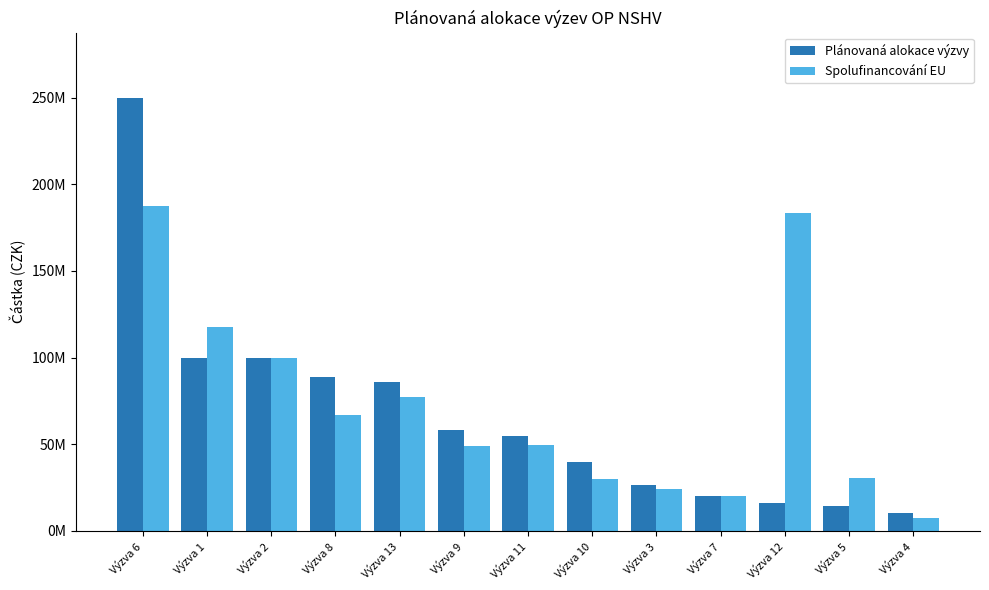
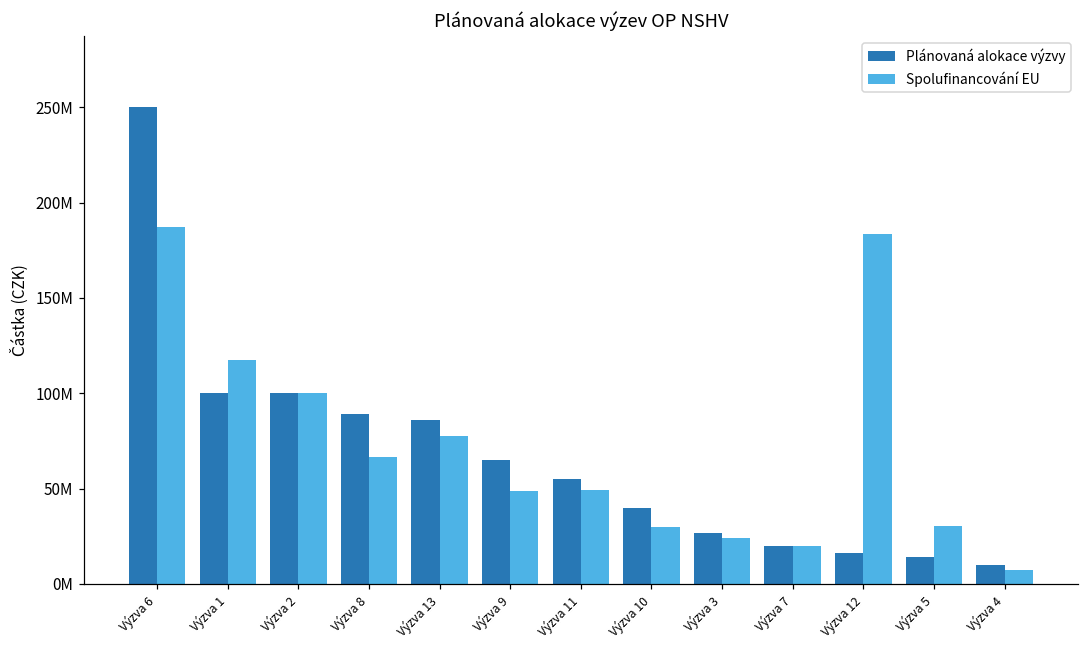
  {
    "Plánovaná alokace výzvy": {
      "Výzva 6": 250000000,
      "Výzva 1": 100000000,
      "Výzva 2": 100000000,
      "Výzva 8": 89000000,
      "Výzva 13": 86000000,
-     "Výzva 9": 58000000,
+     "Výzva 9": 65000000,
      "Výzva 11": 55000000,
      "Výzva 10": 40000000,
      "Výzva 3": 27000000,
      "Výzva 7": 20000000,
      "Výzva 12": 16000000,
      "Výzva 5": 14000000,
      "Výzva 4": 10000000
    },
    "Spolufinancování EU": {
      "Výzva 6": 188000000,
      "Výzva 1": 118000000,
      "Výzva 2": 100000000,
      "Výzva 8": 67000000,
      "Výzva 13": 77000000,
      "Výzva 9": 49000000,
      "Výzva 11": 50000000,
      "Výzva 10": 30000000,
      "Výzva 3": 24000000,
      "Výzva 7": 20000000,
      "Výzva 12": 184000000,
      "Výzva 5": 31000000,
      "Výzva 4": 8000000
    }
  }
